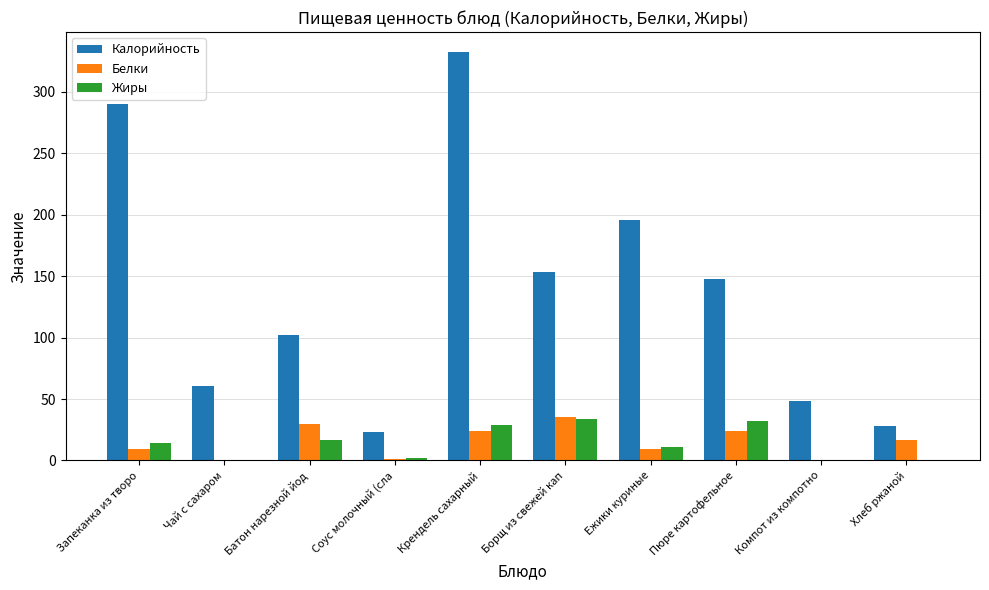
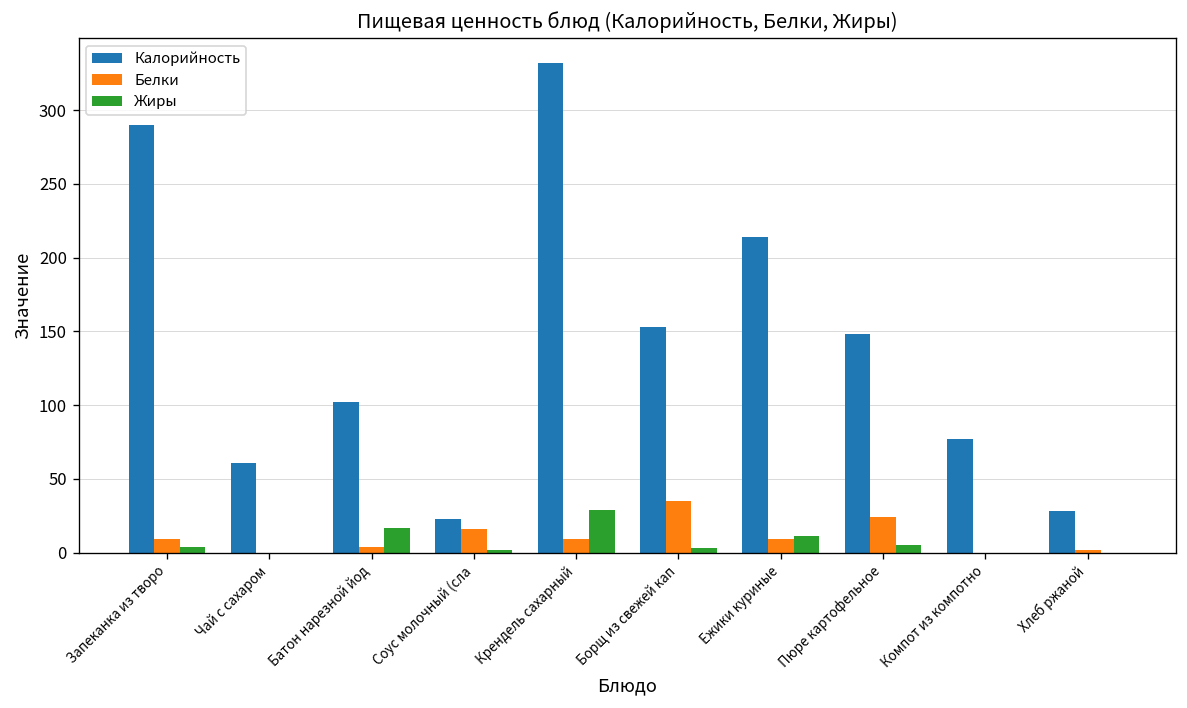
  {
    "Калорийность": {
      "Запеканка из творо": 290,
      "Чай с сахаром": 61,
      "Батон нарезной йод": 102,
      "Соус молочный (сла": 23,
      "Крендель сахарный": 332,
      "Борщ из свежей кап": 153,
-     "Ежики куриные": 196,
+     "Ежики куриные": 214,
      "Пюре картофельное": 148,
-     "Компот из компотно": 48,
+     "Компот из компотно": 77,
      "Хлеб ржаной": 28
    },
    "Белки": {
      "Запеканка из творо": 9,
      "Чай с сахаром": 0,
-     "Батон нарезной йод": 30,
-     "Соус молочный (сла": 1,
-     "Крендель сахарный": 24,
+     "Батон нарезной йод": 4,
+     "Соус молочный (сла": 16,
+     "Крендель сахарный": 9,
      "Борщ из свежей кап": 35,
      "Ежики куриные": 9,
      "Пюре картофельное": 24,
      "Компот из компотно": 0,
-     "Хлеб ржаной": 17
+     "Хлеб ржаной": 2
    },
    "Жиры": {
-     "Запеканка из творо": 14,
+     "Запеканка из творо": 4,
      "Чай с сахаром": 0,
      "Батон нарезной йод": 17,
      "Крендель сахарный": 29,
-     "Борщ из свежей кап": 34,
+     "Борщ из свежей кап": 3,
      "Ежики куриные": 11,
-     "Пюре картофельное": 32,
+     "Пюре картофельное": 5,
      "Компот из компотно": 0,
      "Хлеб ржаной": 0
    }
  }
